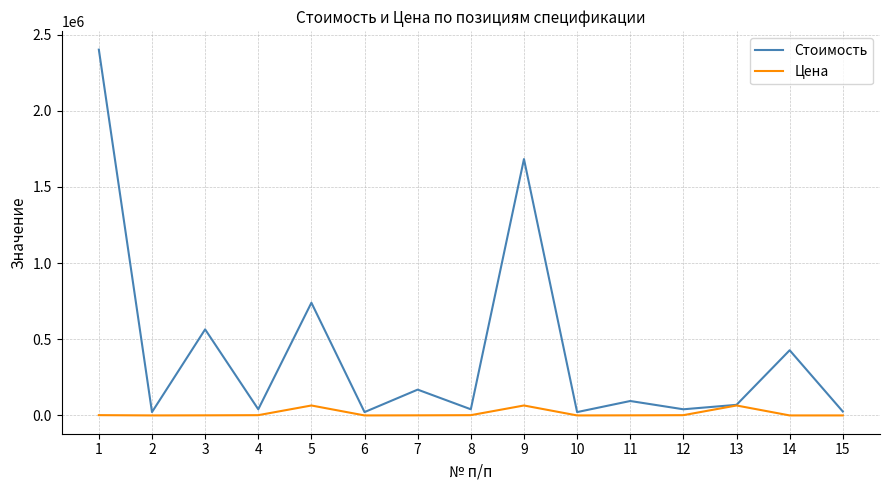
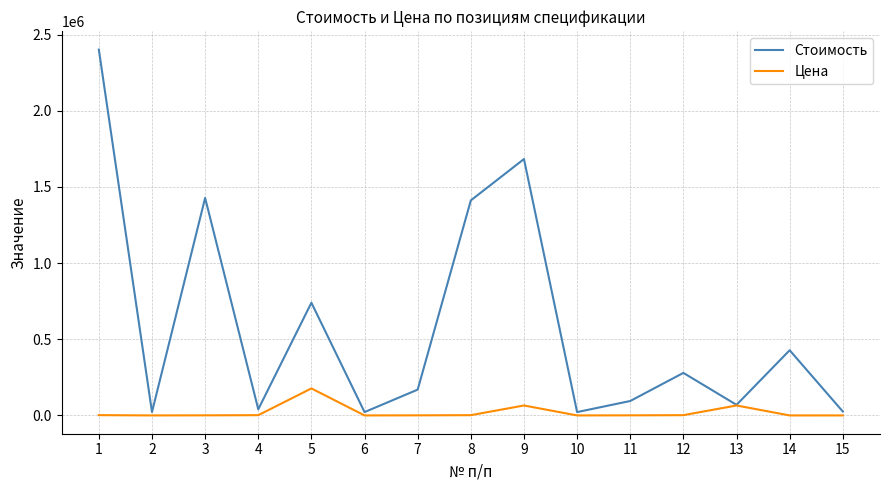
  {
    "Стоимость": {
      "1": 2400000,
      "2": 20000,
-     "3": 570000,
+     "3": 1430000,
      "4": 40000,
      "5": 740000,
      "6": 20000,
      "7": 170000,
-     "8": 40000,
+     "8": 1410000,
      "9": 1680000,
      "10": 20000,
      "11": 100000,
-     "12": 40000,
+     "12": 280000,
      "14": 430000,
      "15": 30000
    },
    "Цена": {
      "1": 0,
      "2": 0,
      "3": 0,
      "4": 0,
-     "5": 70000,
+     "5": 180000,
      "6": 0,
      "7": 0,
      "8": 0,
      "9": 70000,
      "10": 0,
      "11": 0,
      "12": 0,
      "14": 0,
      "15": 0
    }
  }
